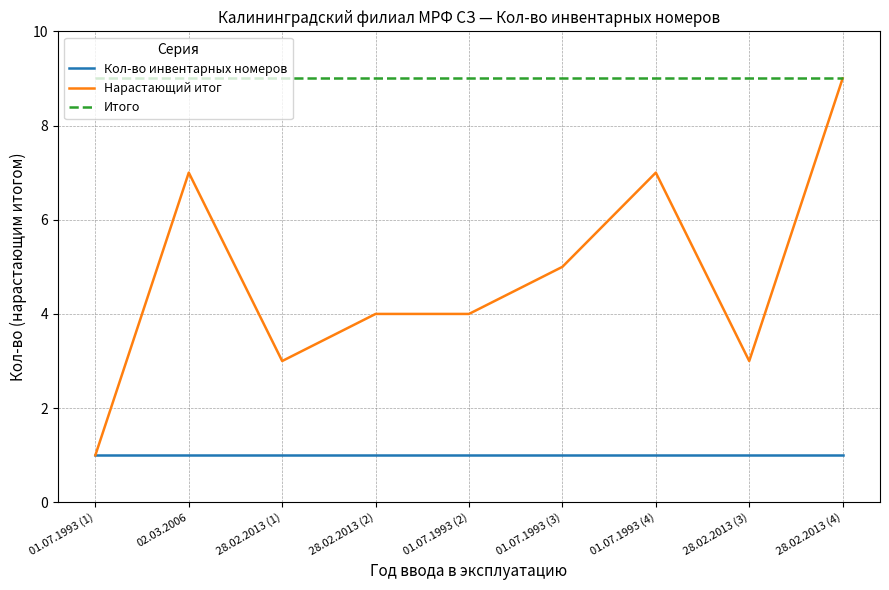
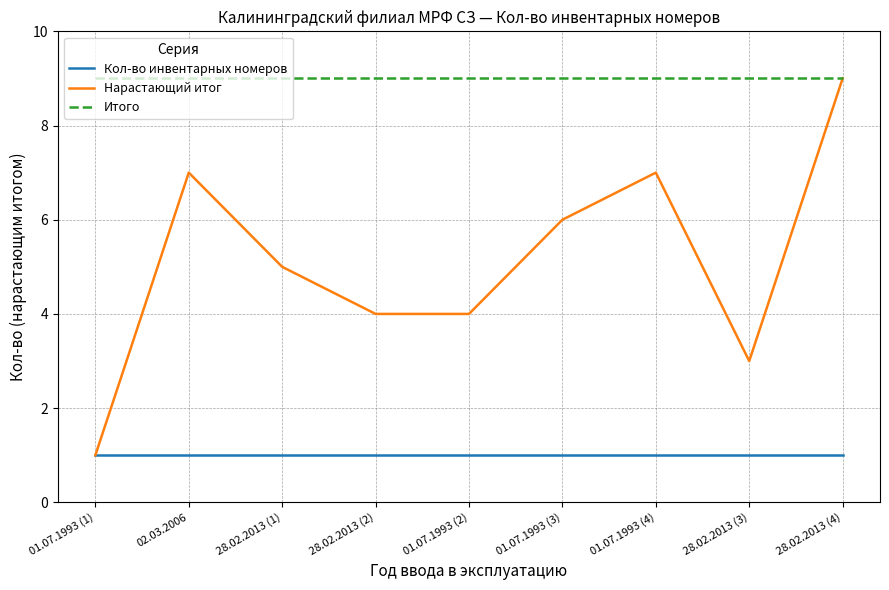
  {
    "Кол-во инвентарных номеров": {
      "02.03.2006": 1,
      "28.02.2013 (1)": 1,
      "28.02.2013 (2)": 1,
      "01.07.1993 (2)": 1,
      "01.07.1993 (3)": 1,
      "01.07.1993 (4)": 1,
      "28.02.2013 (3)": 1,
      "28.02.2013 (4)": 1
    },
    "Нарастающий итог": {
      "02.03.2006": 7,
-     "28.02.2013 (1)": 3,
+     "28.02.2013 (1)": 5,
      "28.02.2013 (2)": 4,
      "01.07.1993 (2)": 4,
-     "01.07.1993 (3)": 5,
+     "01.07.1993 (3)": 6,
      "01.07.1993 (4)": 7,
      "28.02.2013 (3)": 3
    },
    "Итого": {
      "28.02.2013 (2)": 9,
      "01.07.1993 (2)": 9,
      "01.07.1993 (3)": 9,
      "01.07.1993 (4)": 9,
      "28.02.2013 (3)": 9
    }
  }
